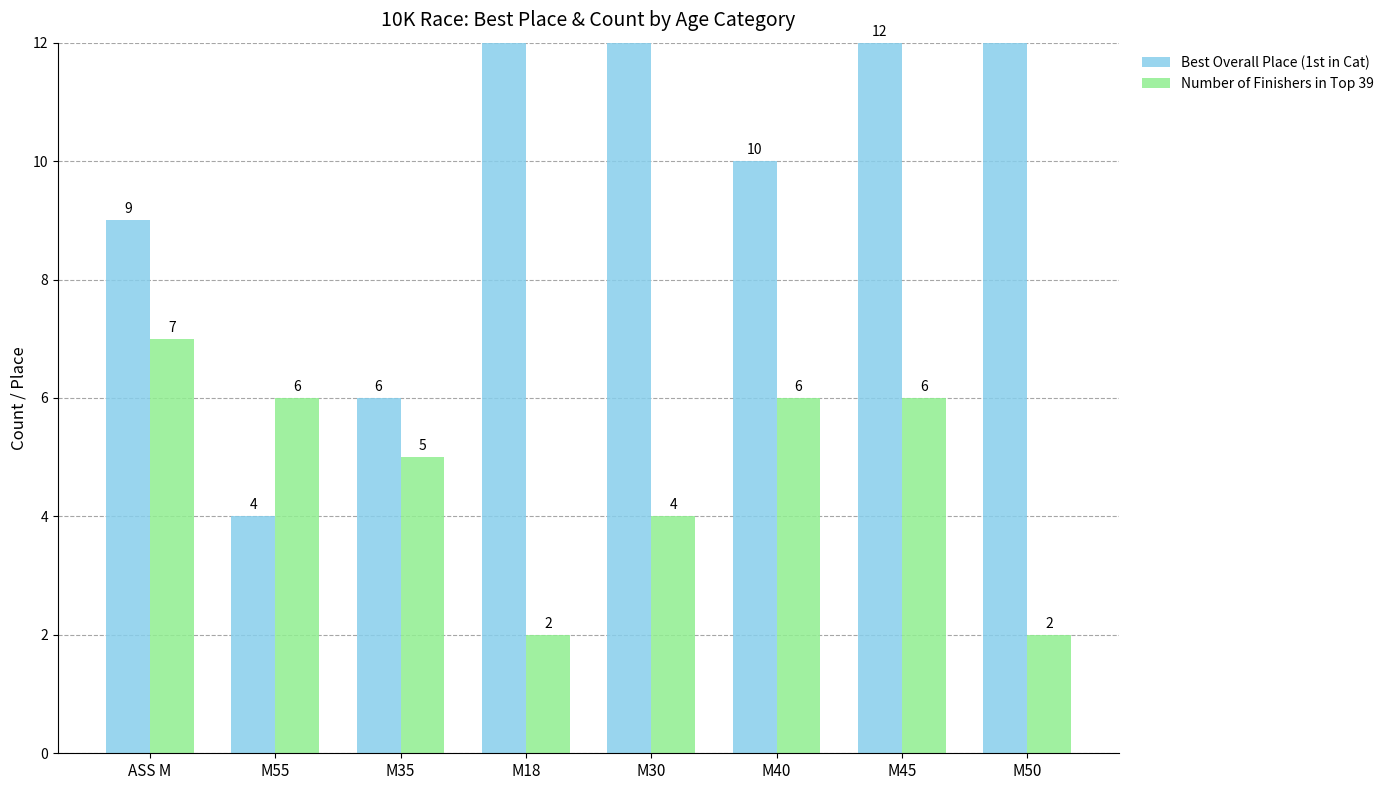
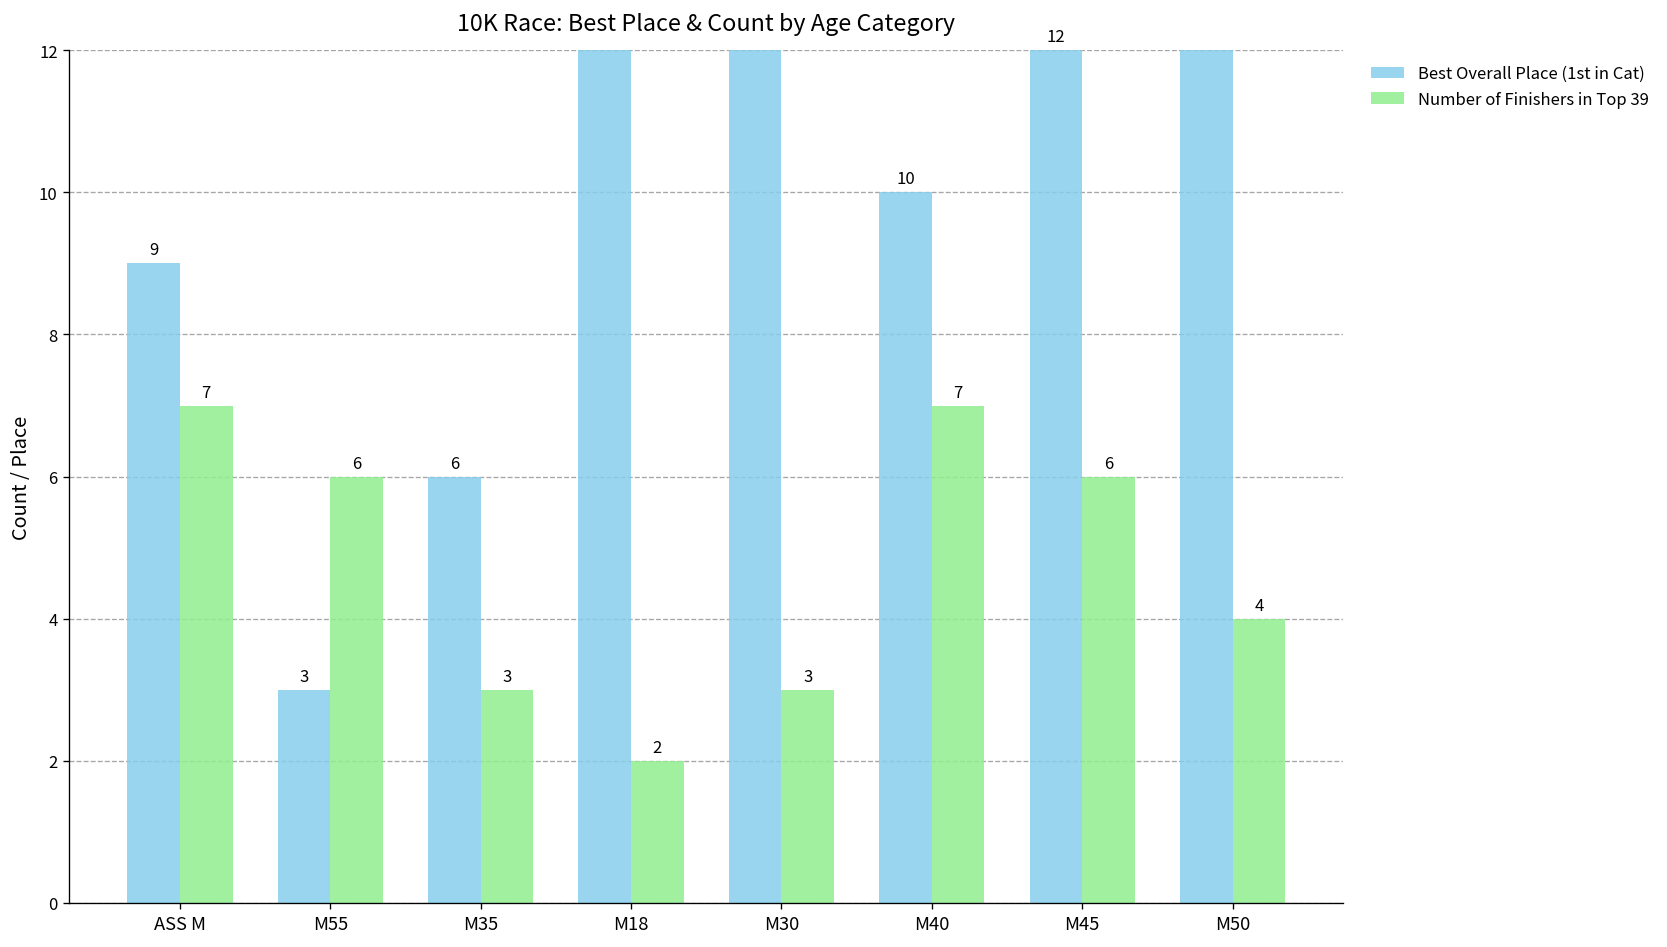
  {
    "Best Overall Place (1st in Cat)": {
      "ASS M": 9,
-     "M55": 4,
+     "M55": 3,
      "M35": 6,
      "M40": 10,
      "M45": 12
    },
    "Number of Finishers in Top 39": {
      "ASS M": 7,
      "M55": 6,
-     "M35": 5,
+     "M35": 3,
      "M18": 2,
-     "M30": 4,
-     "M40": 6,
+     "M30": 3,
+     "M40": 7,
      "M45": 6,
-     "M50": 2
+     "M50": 4
    }
  }
